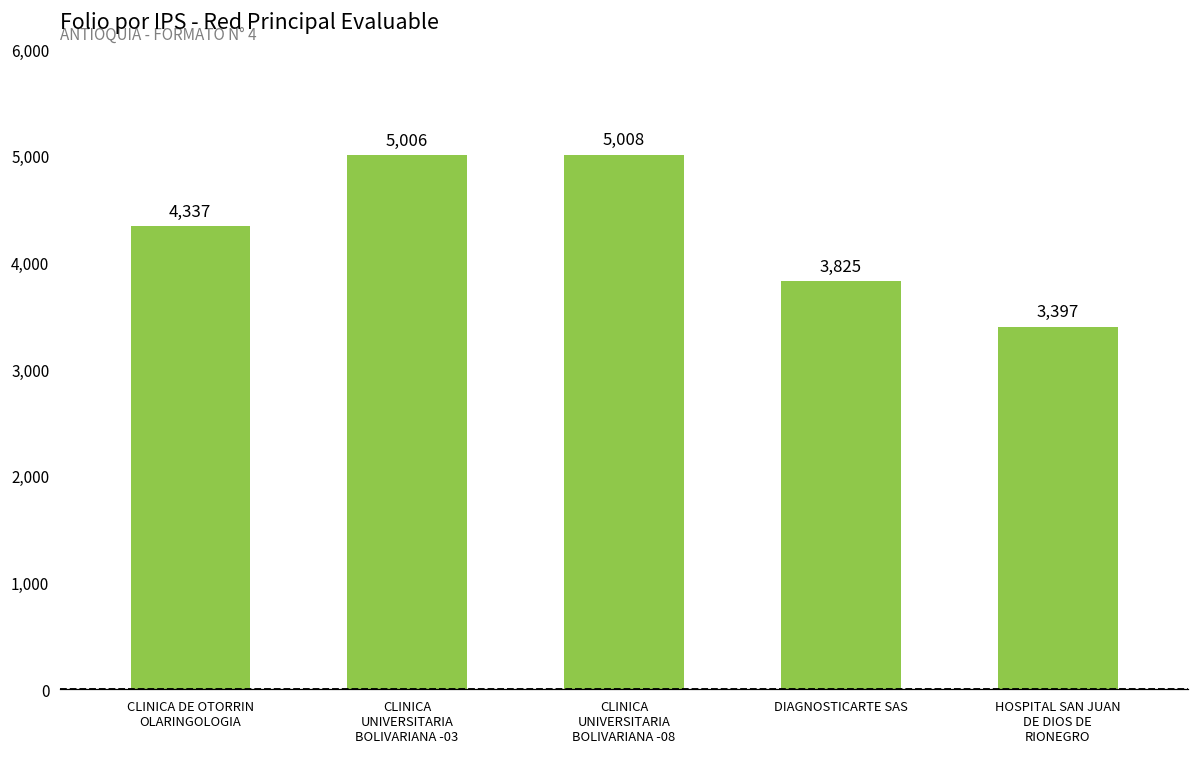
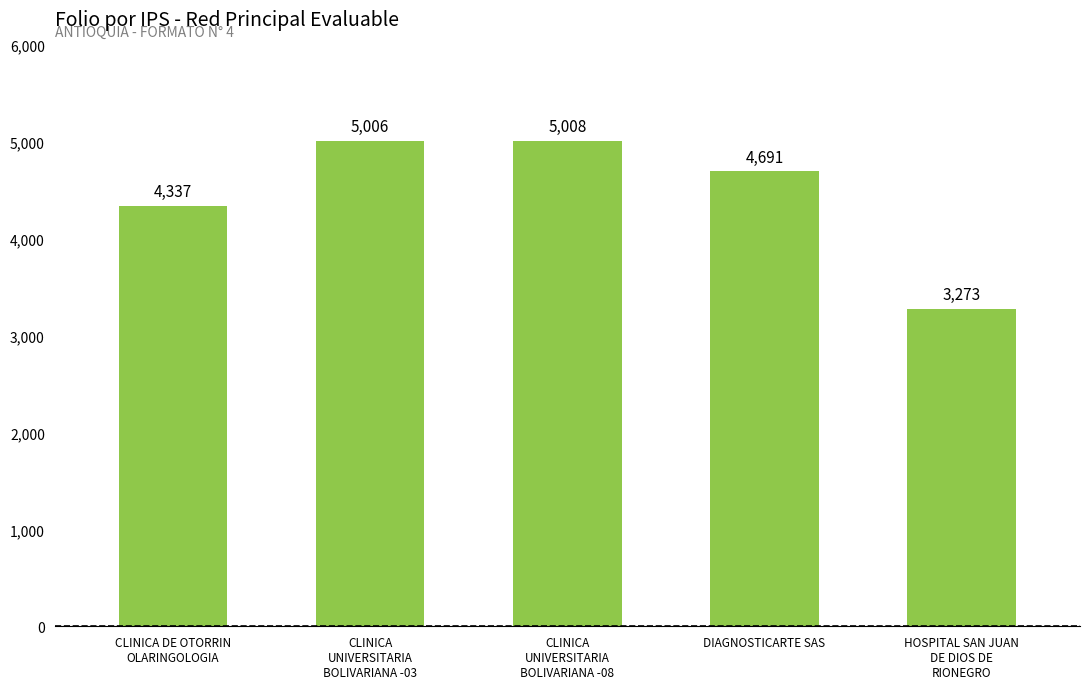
  {
    "CLINICA DE OTORRIN OLARINGOLOGIA": "4,337",
    "CLINICA UNIVERSITARIA BOLIVARIANA -03": "5,006",
    "CLINICA UNIVERSITARIA BOLIVARIANA -08": "5,008",
-   "DIAGNOSTICARTE SAS": "3,825",
-   "HOSPITAL SAN JUAN DE DIOS DE RIONEGRO": "3,397"
+   "DIAGNOSTICARTE SAS": "4,691",
+   "HOSPITAL SAN JUAN DE DIOS DE RIONEGRO": "3,273"
  }
